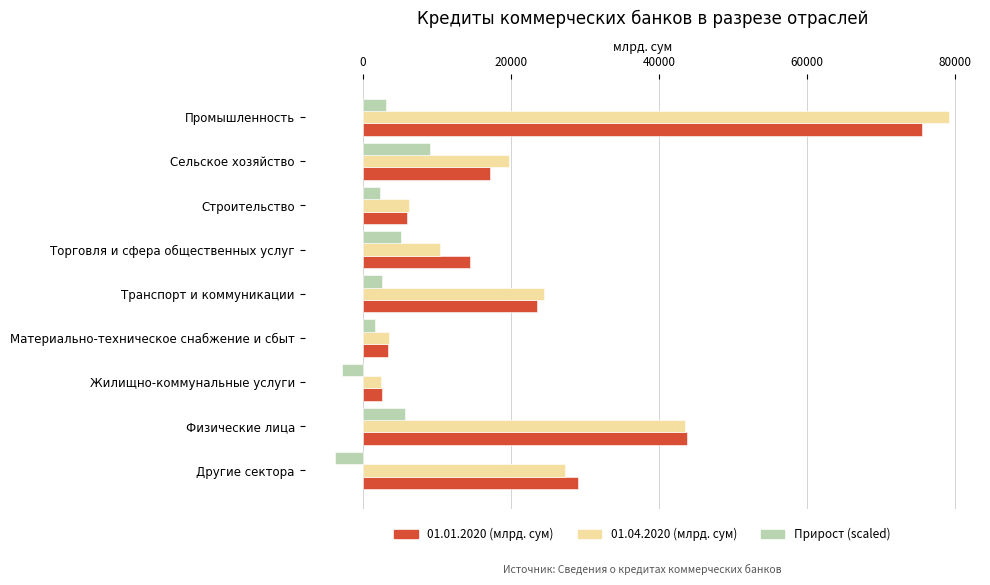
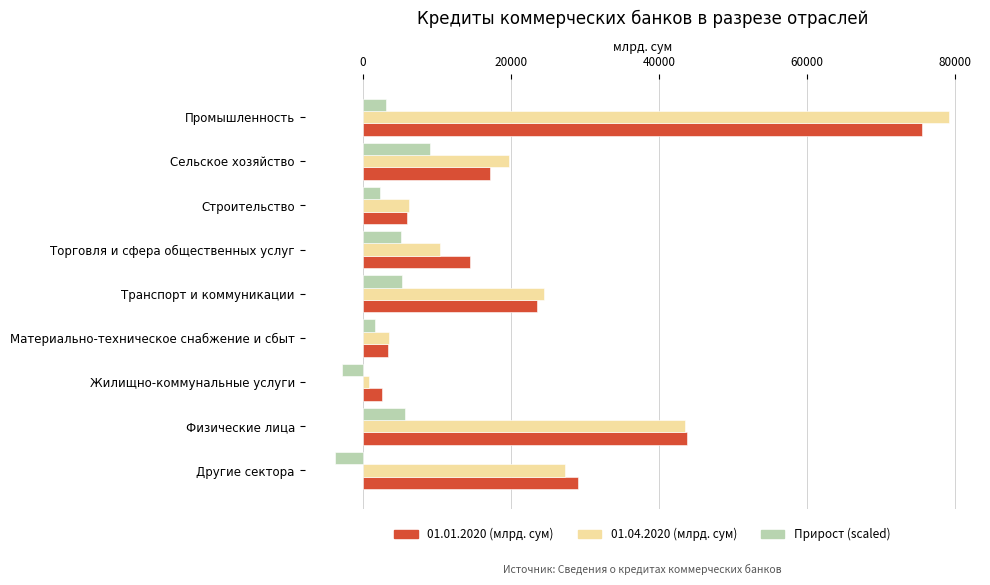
  {
    "01.01.2020 (млрд. сум)": {
      "Промышленность": 76000,
      "Сельское хозяйство": 17000,
      "Строительство": 6000,
      "Торговля и сфера общественных услуг": 14000,
      "Транспорт и коммуникации": 24000,
      "Материально-техническое снабжение и сбыт": 3000,
      "Жилищно-коммунальные услуги": 3000,
      "Физические лица": 44000,
      "Другие сектора": 29000
    },
    "01.04.2020 (млрд. сум)": {
      "Промышленность": 79000,
      "Сельское хозяйство": 20000,
      "Строительство": 6000,
      "Торговля и сфера общественных услуг": 10000,
      "Транспорт и коммуникации": 24000,
      "Материально-техническое снабжение и сбыт": 4000,
-     "Жилищно-коммунальные услуги": 2000,
+     "Жилищно-коммунальные услуги": 1000,
      "Физические лица": 43000,
      "Другие сектора": 27000
    },
    "Прирост (scaled)": {
      "Промышленность": 3000,
      "Сельское хозяйство": 9000,
      "Строительство": 2000,
      "Торговля и сфера общественных услуг": 5000,
-     "Транспорт и коммуникации": 2000,
+     "Транспорт и коммуникации": 5000,
      "Материально-техническое снабжение и сбыт": 2000,
      "Жилищно-коммунальные услуги": -3000,
      "Физические лица": 6000,
      "Другие сектора": -4000
    }
  }
